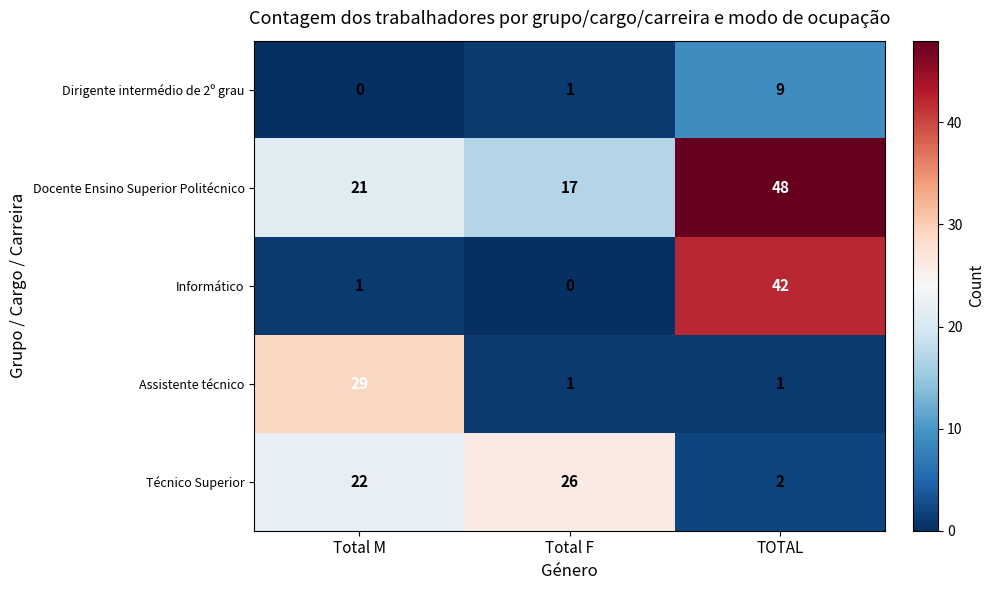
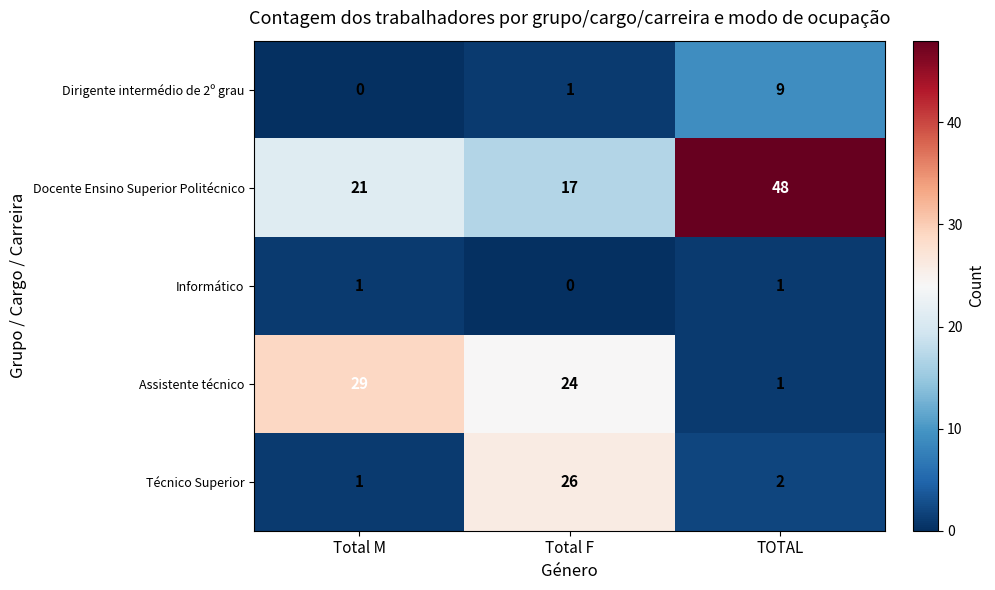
  {
    "Dirigente intermédio de 2º grau": {
      "Total M": 0,
      "Total F": 1,
      "TOTAL": 9
    },
    "Docente Ensino Superior Politécnico": {
      "Total M": 21,
      "Total F": 17,
      "TOTAL": 48
    },
    "Informático": {
      "Total M": 1,
      "Total F": 0,
-     "TOTAL": 42
+     "TOTAL": 1
    },
    "Assistente técnico": {
      "Total M": 29,
-     "Total F": 1,
+     "Total F": 24,
      "TOTAL": 1
    },
    "Técnico Superior": {
-     "Total M": 22,
+     "Total M": 1,
      "Total F": 26,
      "TOTAL": 2
    }
  }
